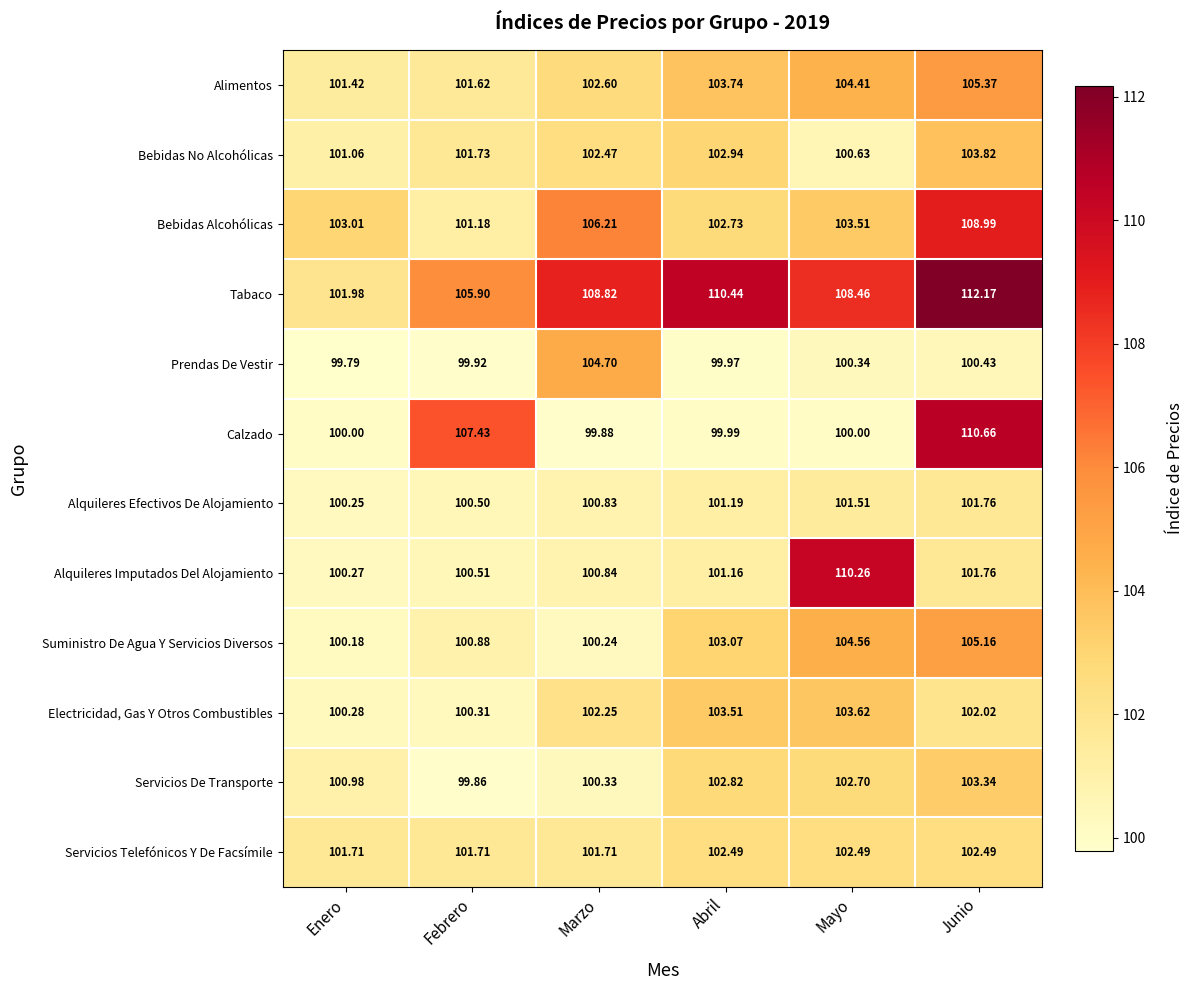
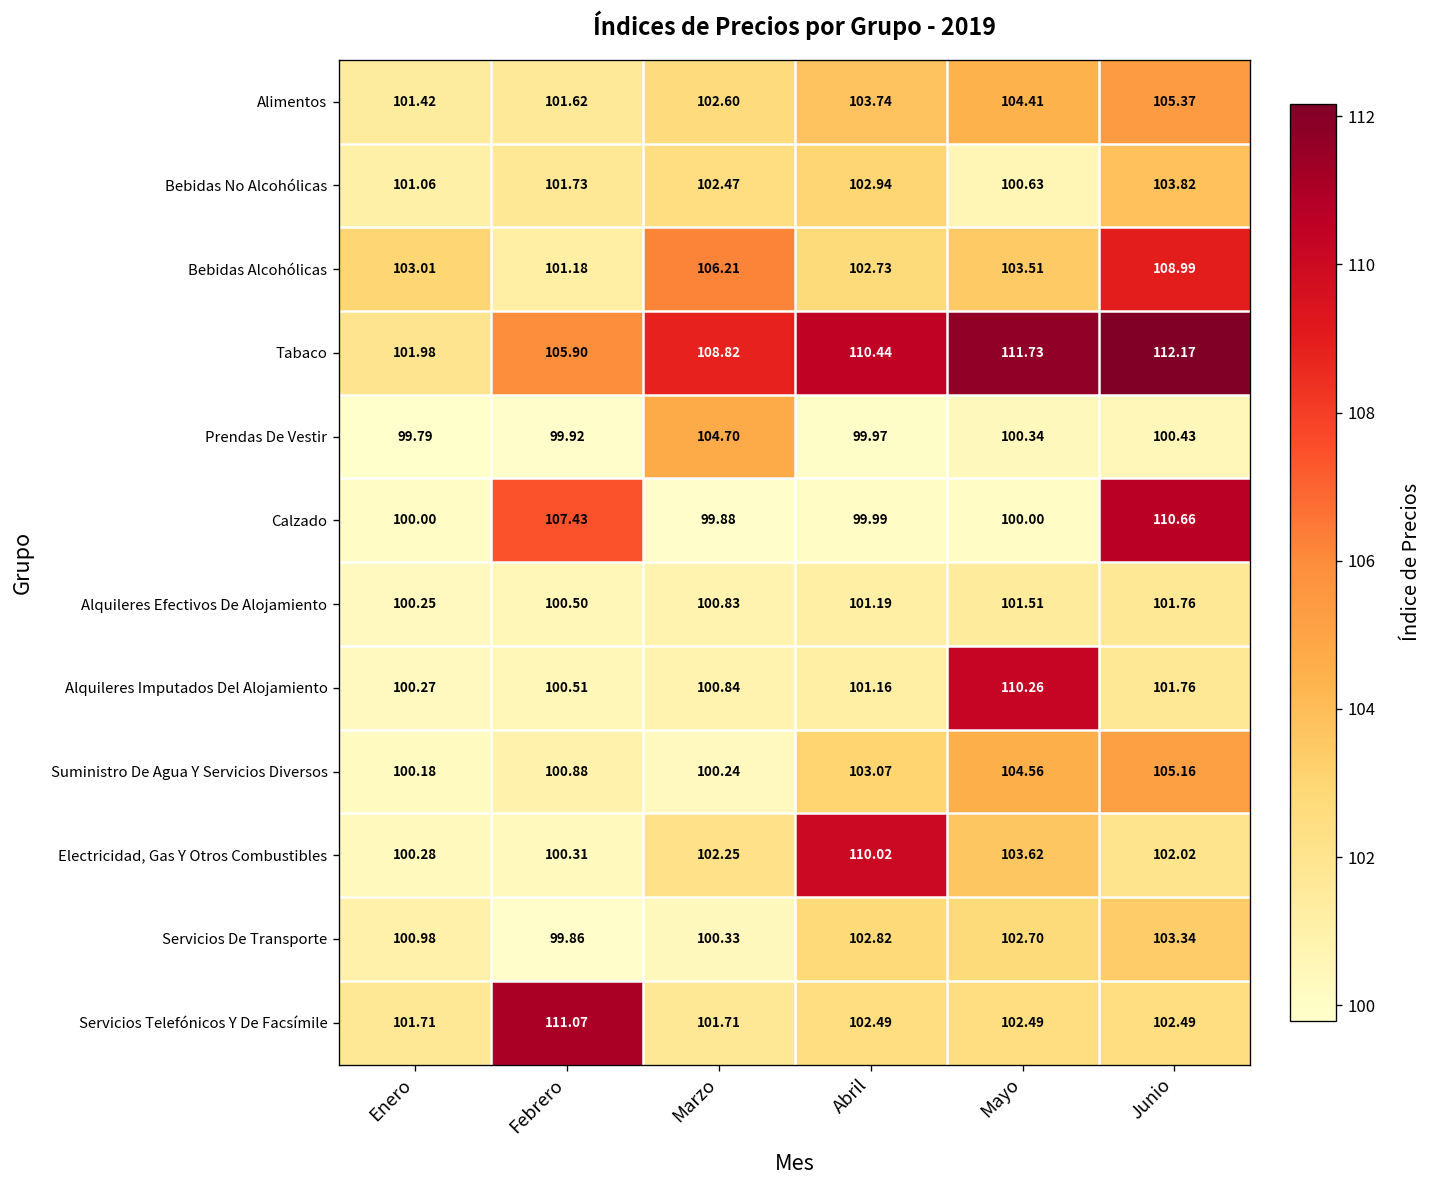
  {
    "Alimentos": {
      "Enero": 101.42,
      "Febrero": 101.62,
      "Marzo": 102.60,
      "Abril": 103.74,
      "Mayo": 104.41,
      "Junio": 105.37
    },
    "Bebidas No Alcohólicas": {
      "Enero": 101.06,
      "Febrero": 101.73,
      "Marzo": 102.47,
      "Abril": 102.94,
      "Mayo": 100.63,
      "Junio": 103.82
    },
    "Bebidas Alcohólicas": {
      "Enero": 103.01,
      "Febrero": 101.18,
      "Marzo": 106.21,
      "Abril": 102.73,
      "Mayo": 103.51,
      "Junio": 108.99
    },
    "Tabaco": {
      "Enero": 101.98,
      "Febrero": 105.90,
      "Marzo": 108.82,
      "Abril": 110.44,
-     "Mayo": 108.46,
+     "Mayo": 111.73,
      "Junio": 112.17
    },
    "Prendas De Vestir": {
      "Enero": 99.79,
      "Febrero": 99.92,
      "Marzo": 104.70,
      "Abril": 99.97,
      "Mayo": 100.34,
      "Junio": 100.43
    },
    "Calzado": {
      "Enero": 100.00,
      "Febrero": 107.43,
      "Marzo": 99.88,
      "Abril": 99.99,
      "Mayo": 100.00,
      "Junio": 110.66
    },
    "Alquileres Efectivos De Alojamiento": {
      "Enero": 100.25,
      "Febrero": 100.50,
      "Marzo": 100.83,
      "Abril": 101.19,
      "Mayo": 101.51,
      "Junio": 101.76
    },
    "Alquileres Imputados Del Alojamiento": {
      "Enero": 100.27,
      "Febrero": 100.51,
      "Marzo": 100.84,
      "Abril": 101.16,
      "Mayo": 110.26,
      "Junio": 101.76
    },
    "Suministro De Agua Y Servicios Diversos": {
      "Enero": 100.18,
      "Febrero": 100.88,
      "Marzo": 100.24,
      "Abril": 103.07,
      "Mayo": 104.56,
      "Junio": 105.16
    },
    "Electricidad, Gas Y Otros Combustibles": {
      "Enero": 100.28,
      "Febrero": 100.31,
      "Marzo": 102.25,
-     "Abril": 103.51,
+     "Abril": 110.02,
      "Mayo": 103.62,
      "Junio": 102.02
    },
    "Servicios De Transporte": {
      "Enero": 100.98,
      "Febrero": 99.86,
      "Marzo": 100.33,
      "Abril": 102.82,
      "Mayo": 102.70,
      "Junio": 103.34
    },
    "Servicios Telefónicos Y De Facsímile": {
      "Enero": 101.71,
-     "Febrero": 101.71,
+     "Febrero": 111.07,
      "Marzo": 101.71,
      "Abril": 102.49,
      "Mayo": 102.49,
      "Junio": 102.49
    }
  }
